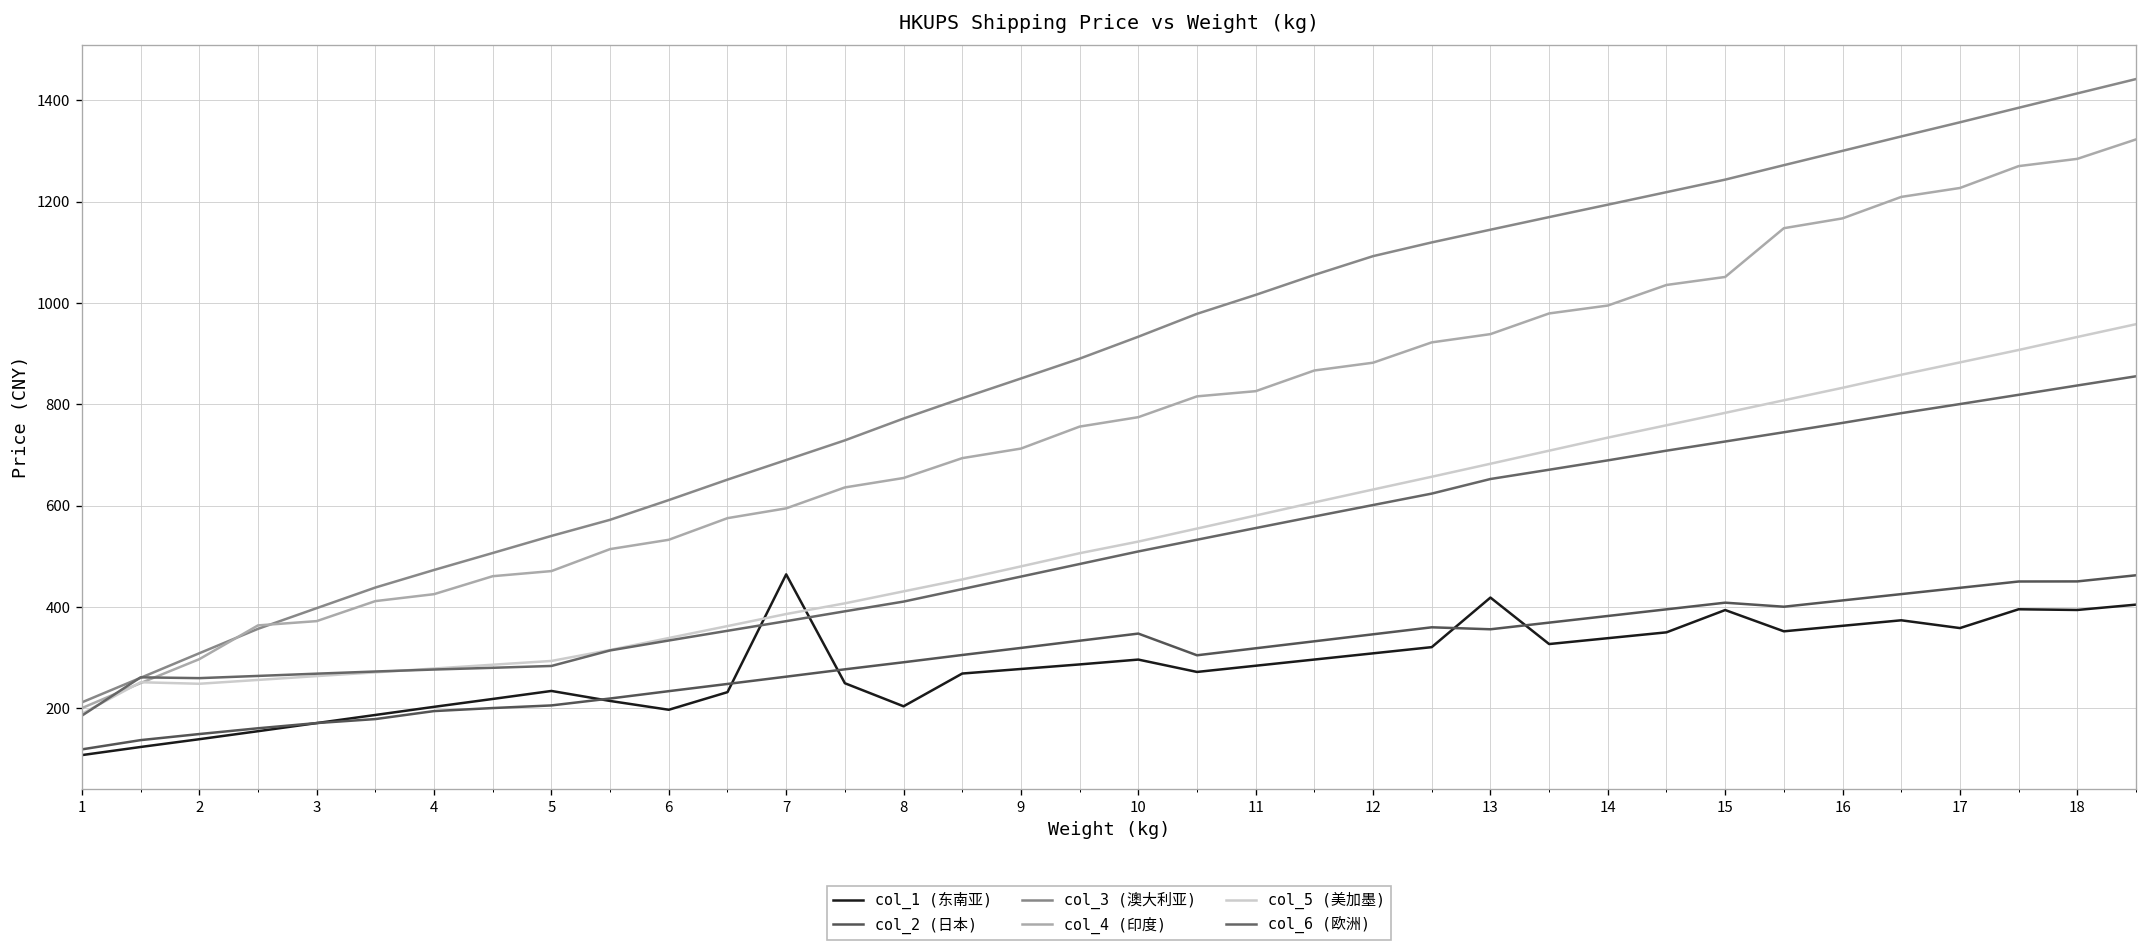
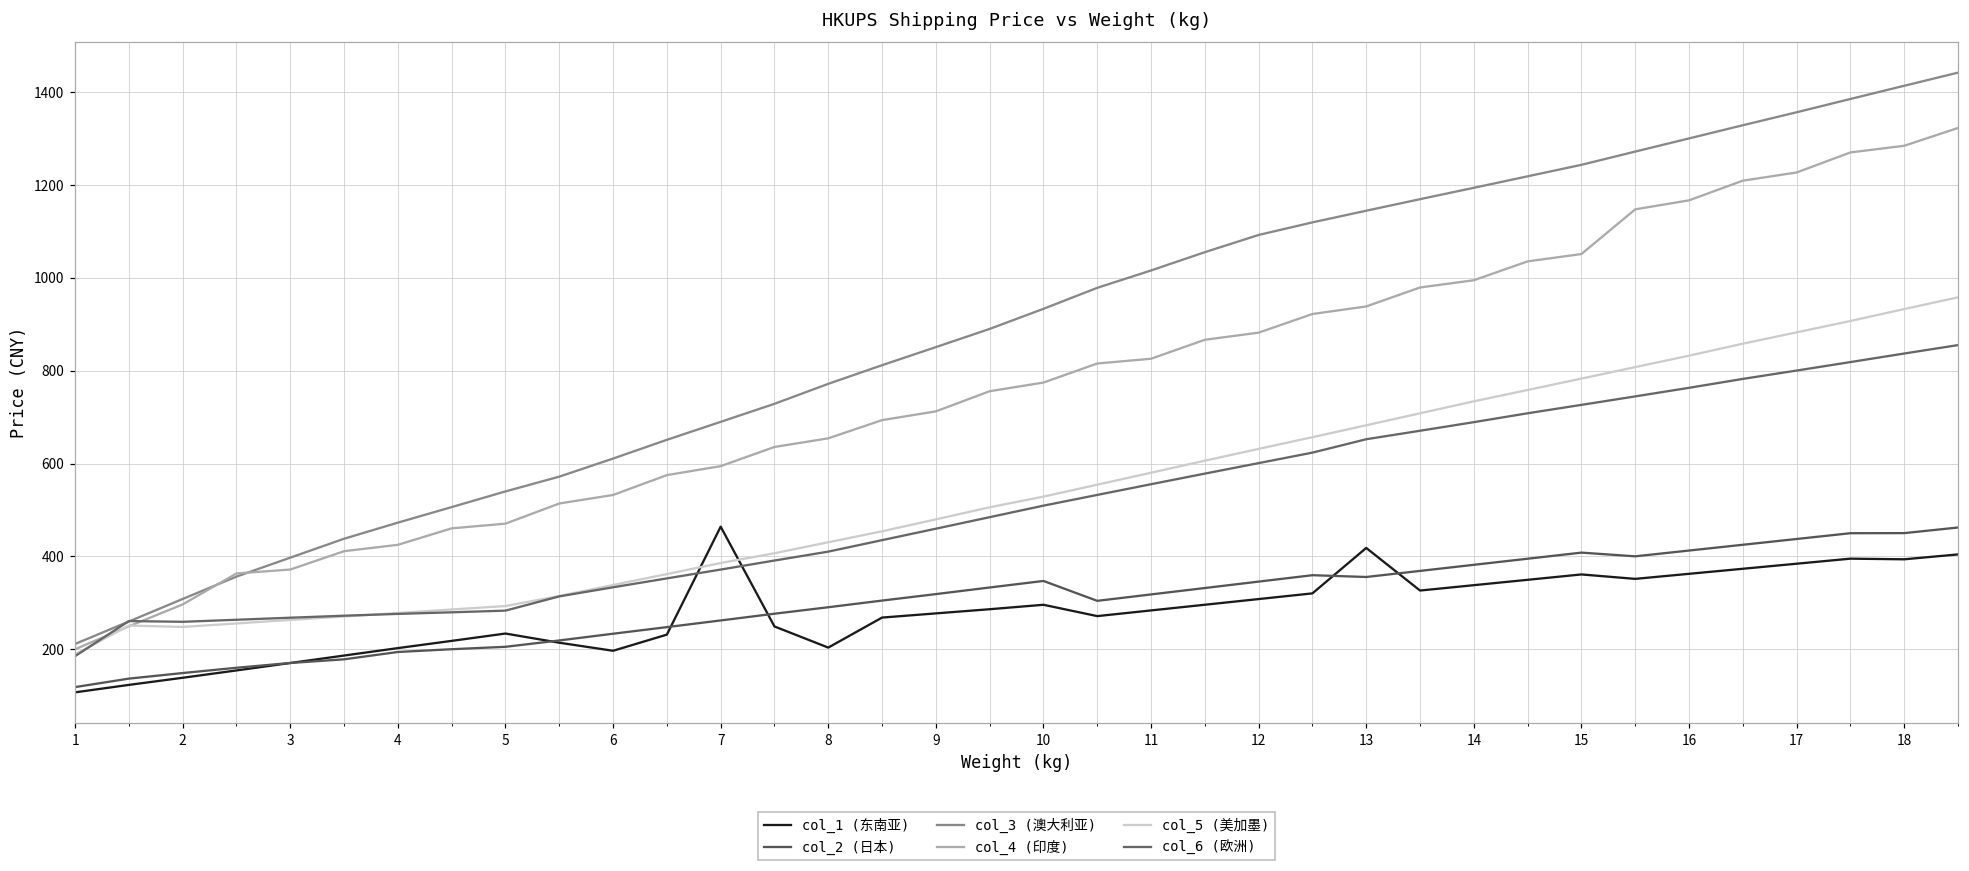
  {
    "col_1 (东南亚)": {
      "1": 110,
      "2": 140,
      "4": 200,
      "5": 230,
      "6": 200,
      "7": 460,
      "8": 200,
      "9": 280,
      "10": 300,
      "11": 280,
      "12": 310,
      "13": 420,
      "14": 340,
-     "15": 390,
+     "15": 360,
      "16": 360,
-     "17": 360,
+     "17": 380,
      "18": 390
    }
  }
